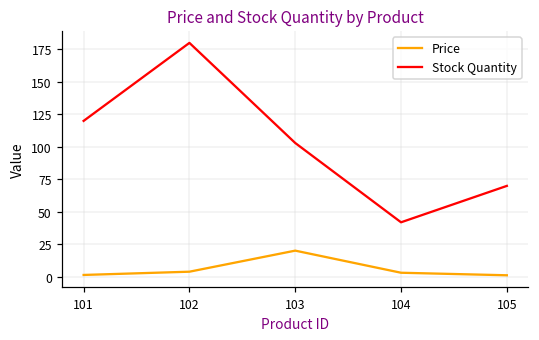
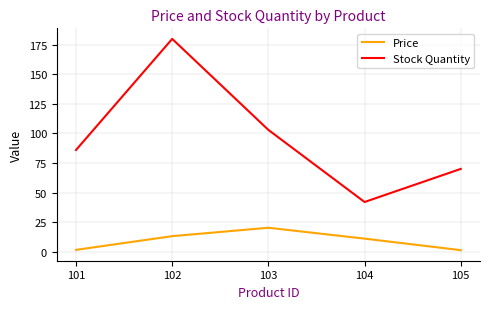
  {
    "Price": {
      "101": 2,
-     "102": 4,
+     "102": 13,
      "103": 20,
-     "104": 3,
+     "104": 11,
      "105": 1
    },
    "Stock Quantity": {
-     "101": 120,
+     "101": 86,
      "102": 180,
      "103": 103,
      "104": 42,
      "105": 70
    }
  }
